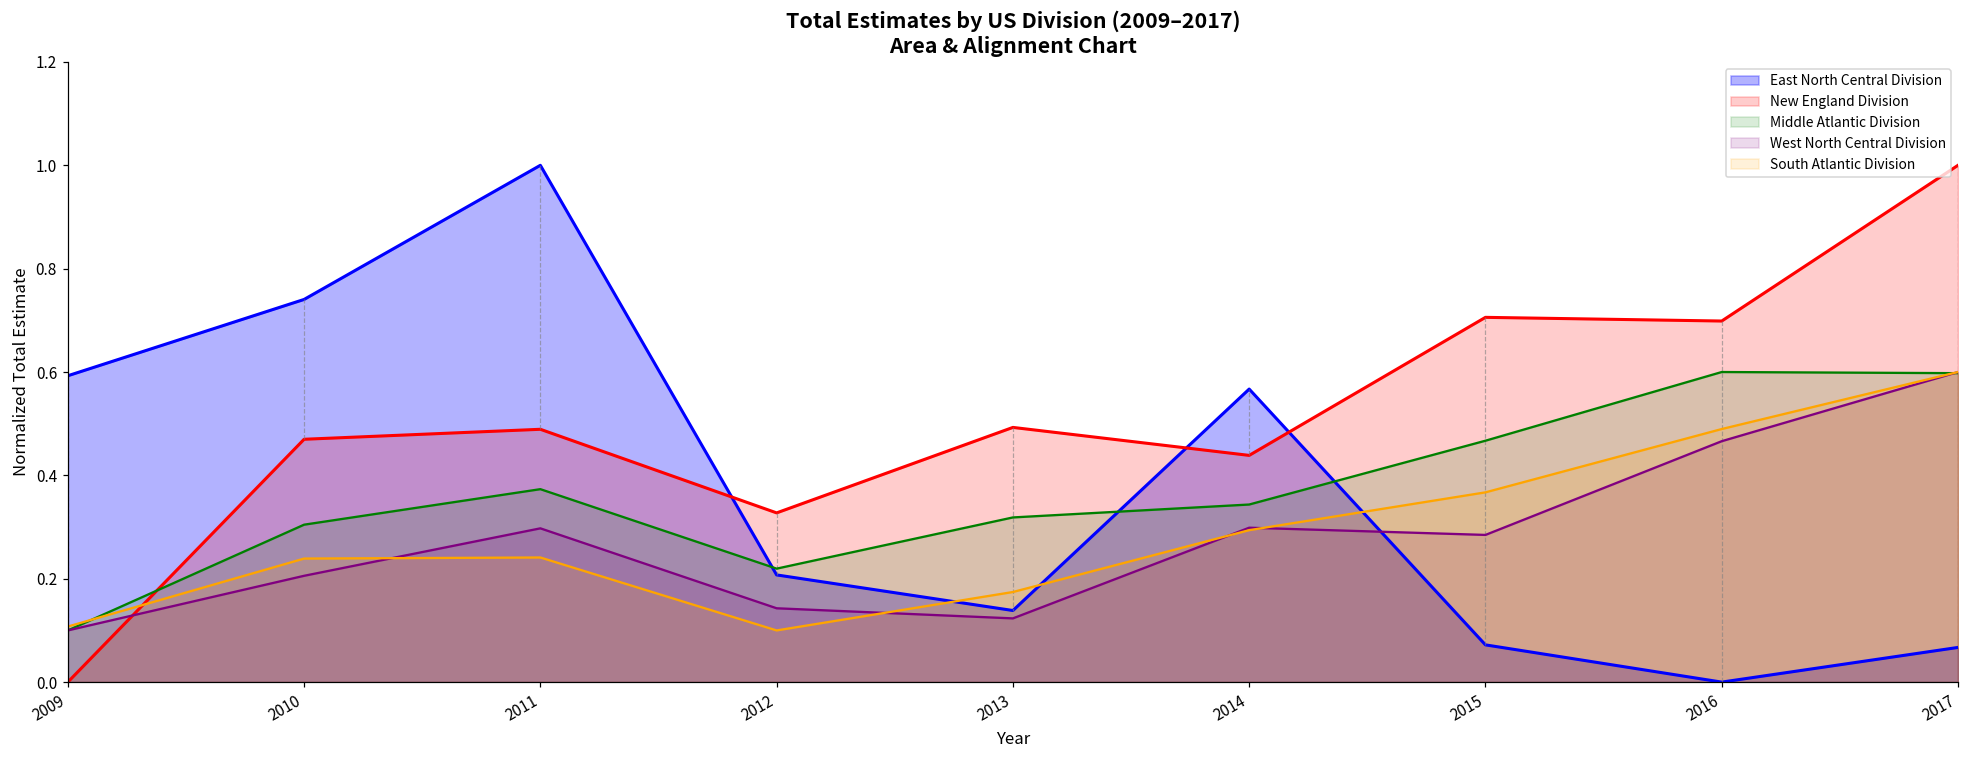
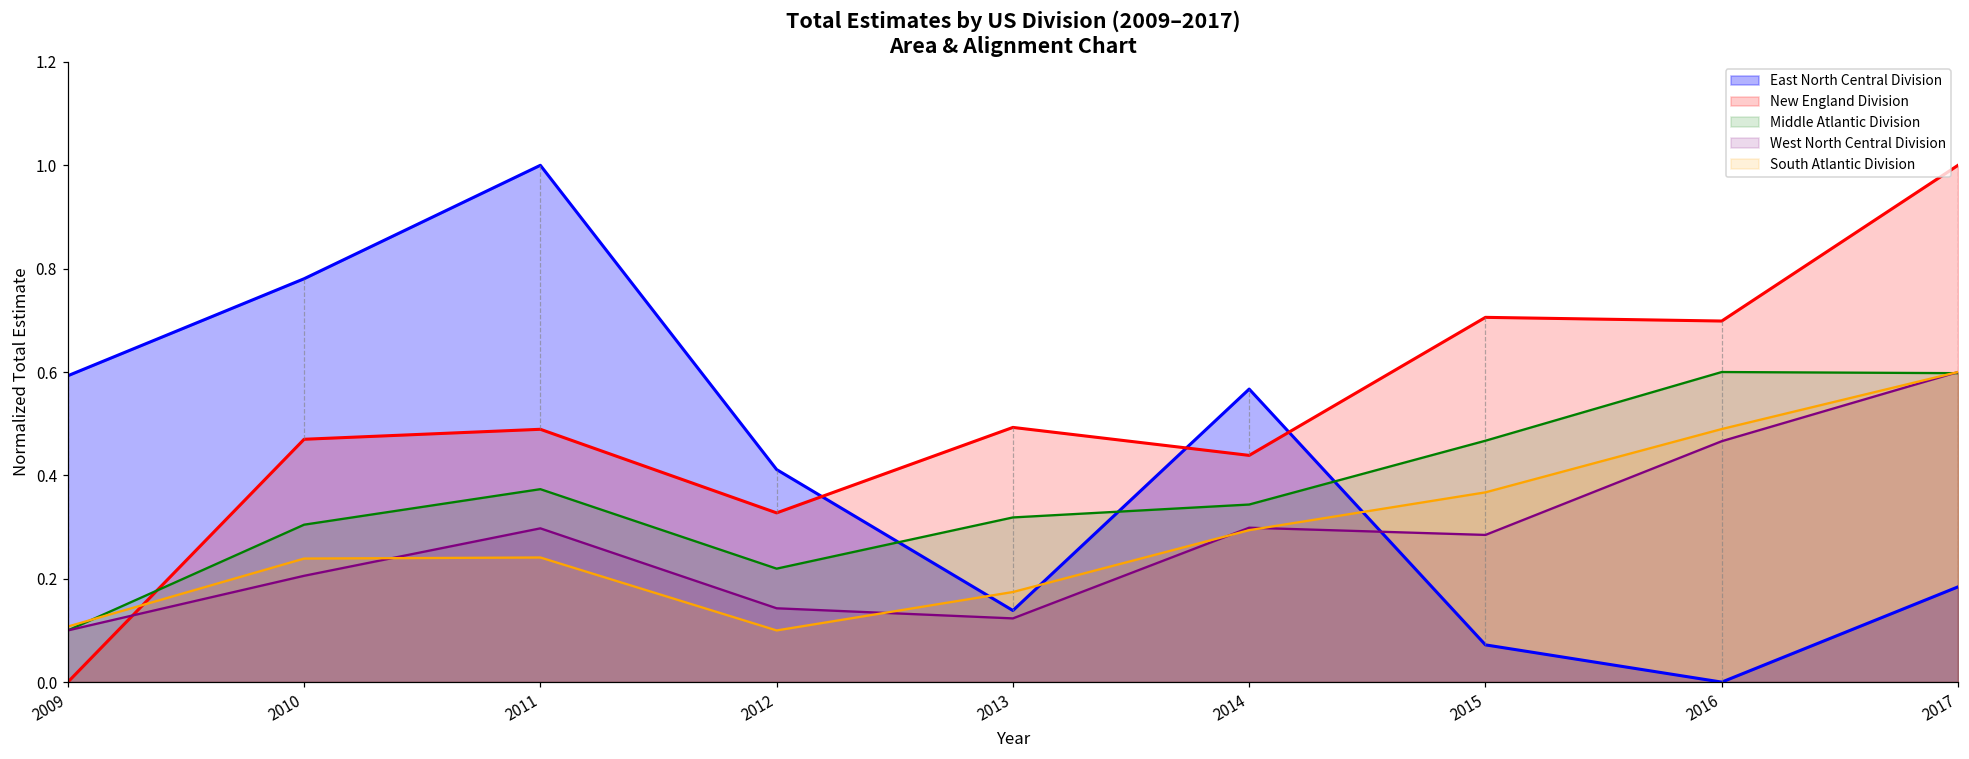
  {
    "East North Central Division": {
-     "2010": 0.74,
-     "2012": 0.21,
-     "2017": 0.07
+     "2010": 0.78,
+     "2012": 0.41,
+     "2017": 0.18
    }
  }
